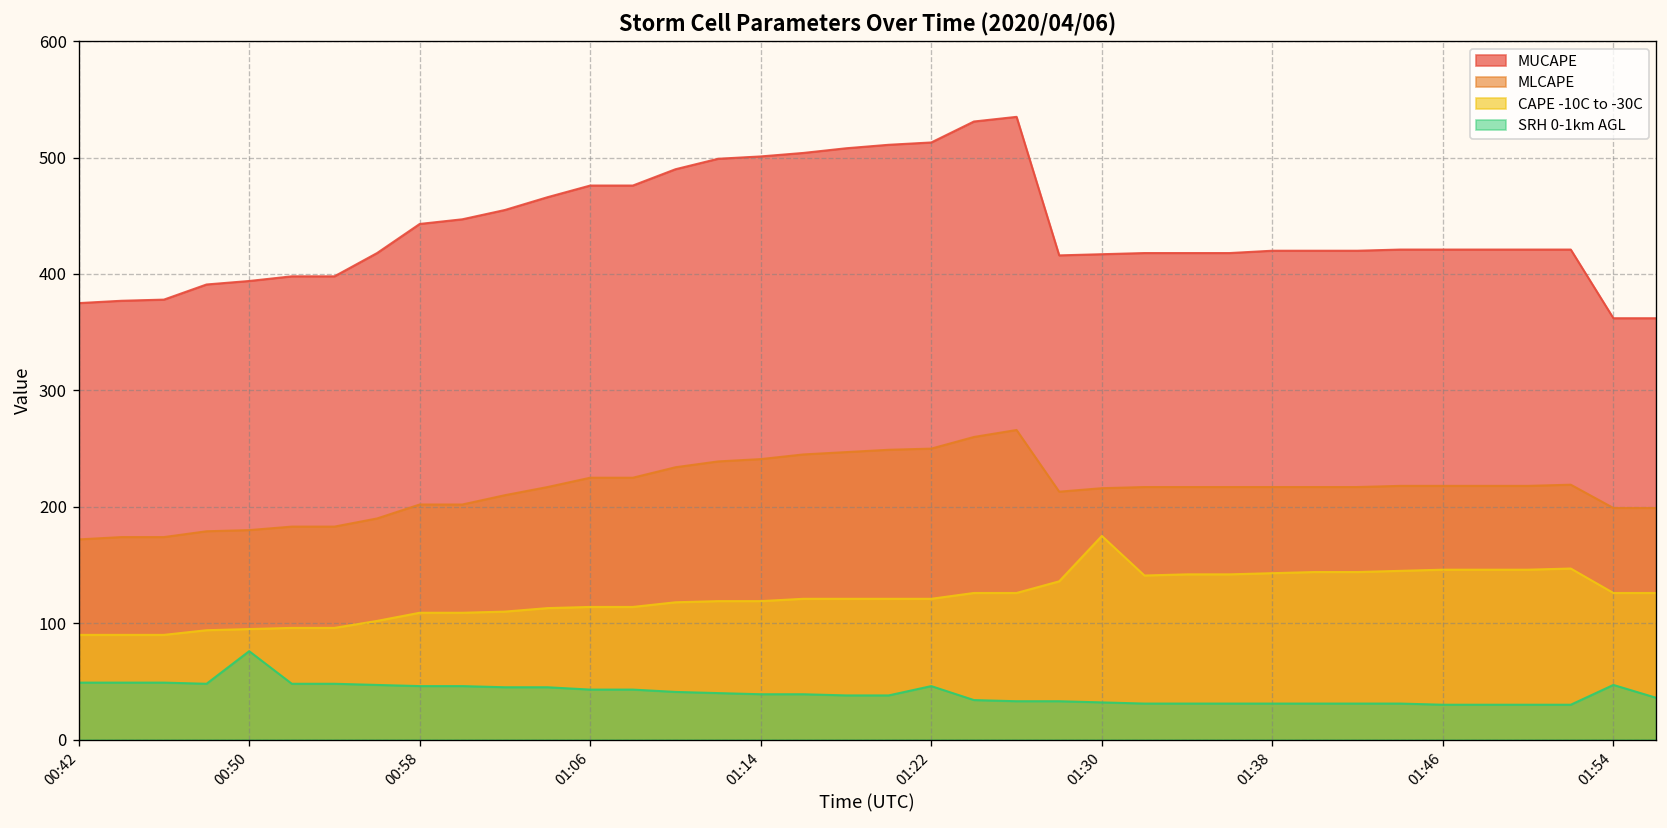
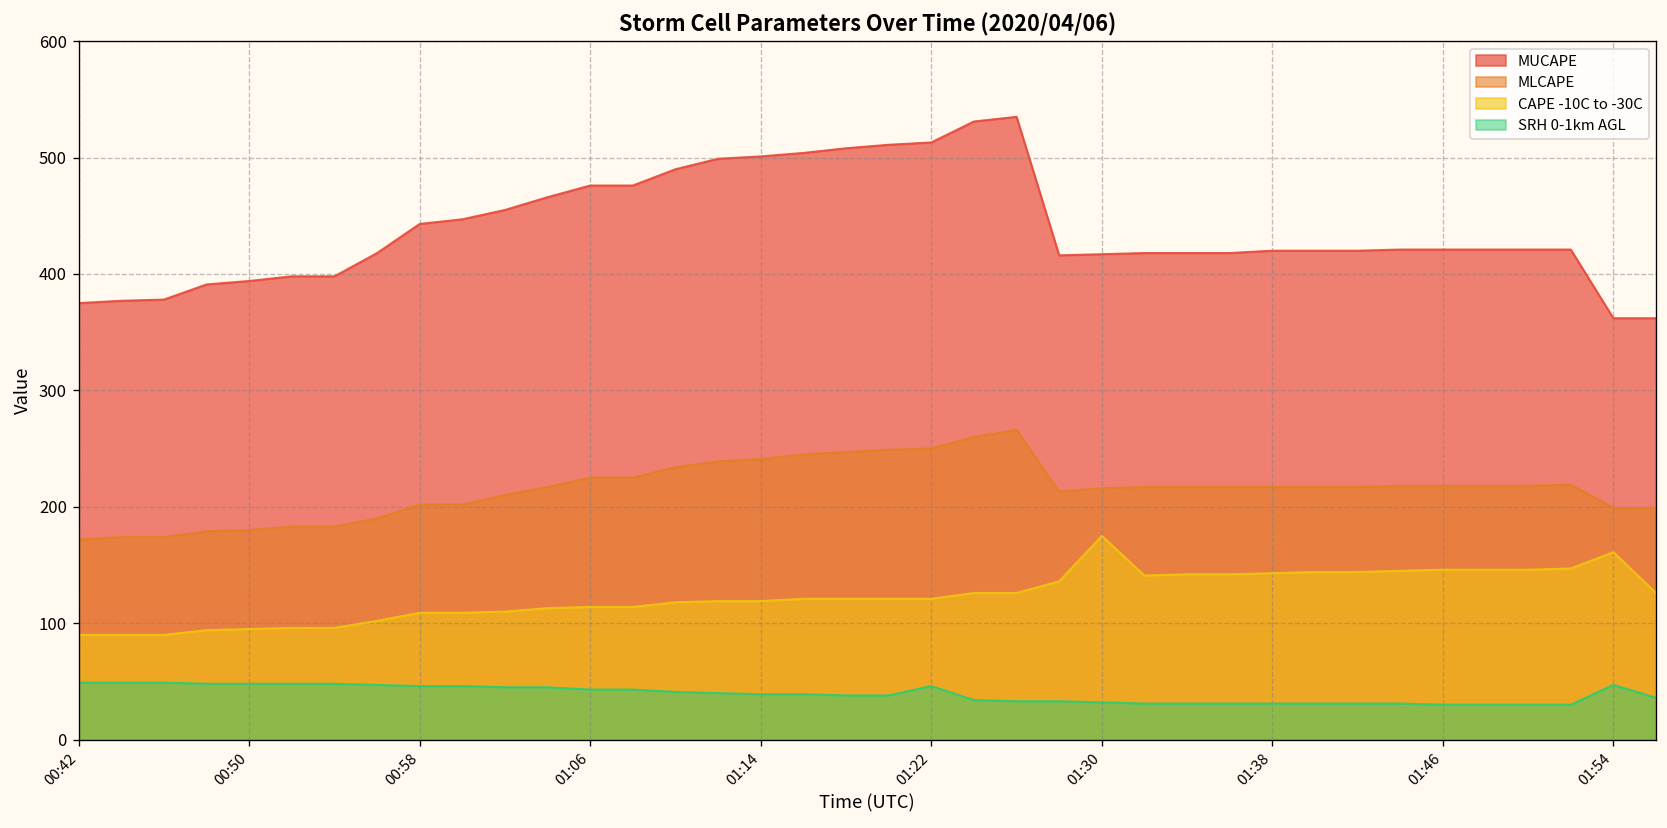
  {
    "CAPE -10C to -30C": {
      "00:42": 90,
      "00:50": 100,
      "00:58": 110,
      "01:06": 110,
      "01:14": 120,
      "01:22": 120,
      "01:30": 180,
      "01:38": 140,
      "01:46": 150,
-     "01:54": 130
+     "01:54": 160
    },
    "SRH 0-1km AGL": {
      "00:42": 50,
-     "00:50": 80,
+     "00:50": 50,
      "00:58": 50,
      "01:06": 40,
      "01:14": 40,
      "01:22": 50,
      "01:30": 30,
      "01:38": 30,
      "01:46": 30,
      "01:54": 50
    }
  }
